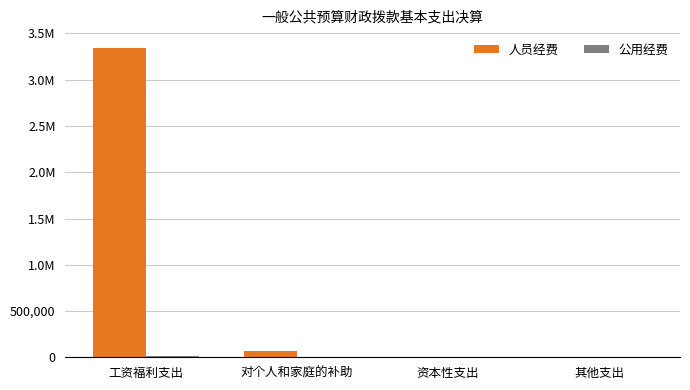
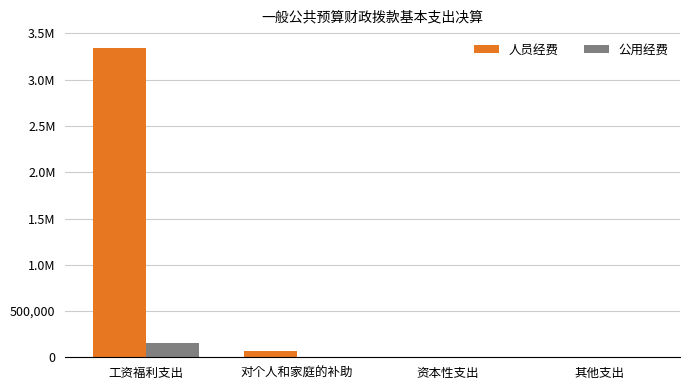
  {
    "人员经费": {
      "工资福利支出": "3,300,000",
      "对个人和家庭的补助": "100,000",
      "资本性支出": "0",
      "其他支出": "0"
    },
    "公用经费": {
-     "工资福利支出": "0",
+     "工资福利支出": "200,000",
      "对个人和家庭的补助": "0",
      "资本性支出": "0",
      "其他支出": "0"
    }
  }
